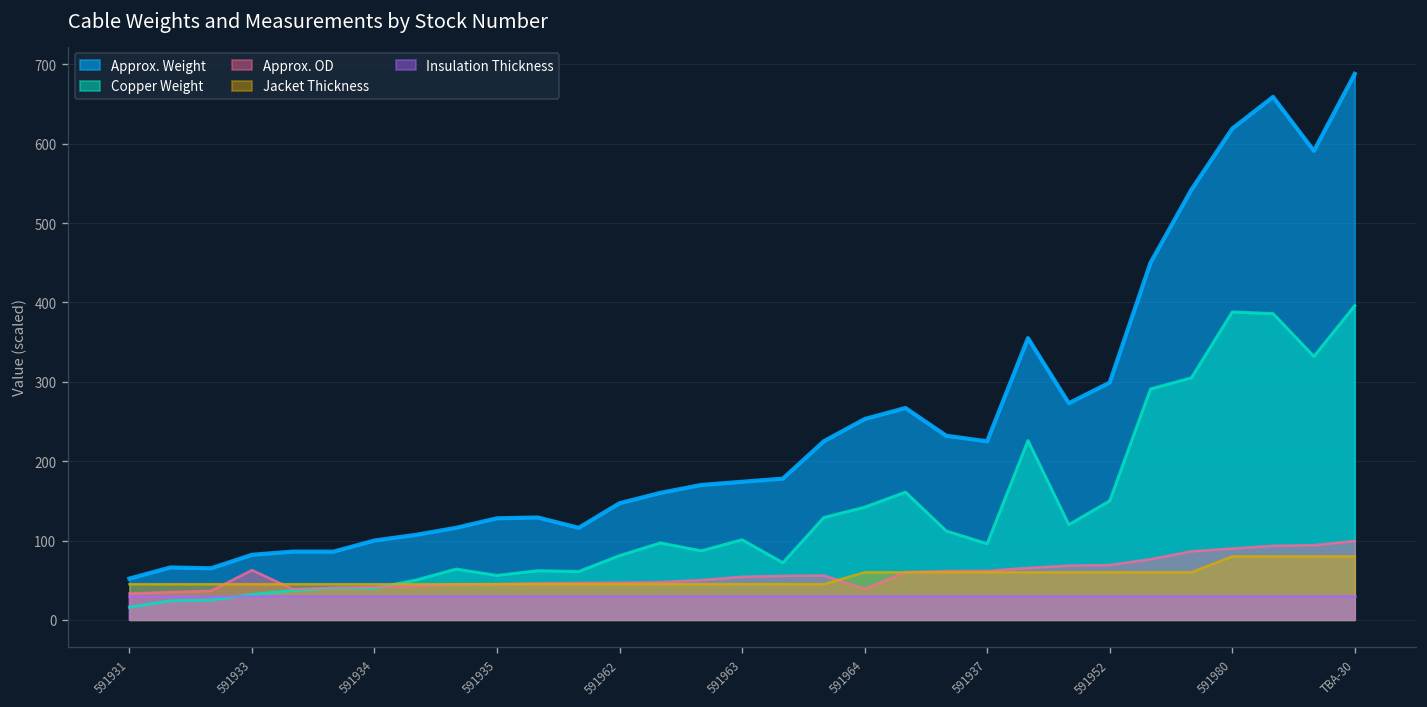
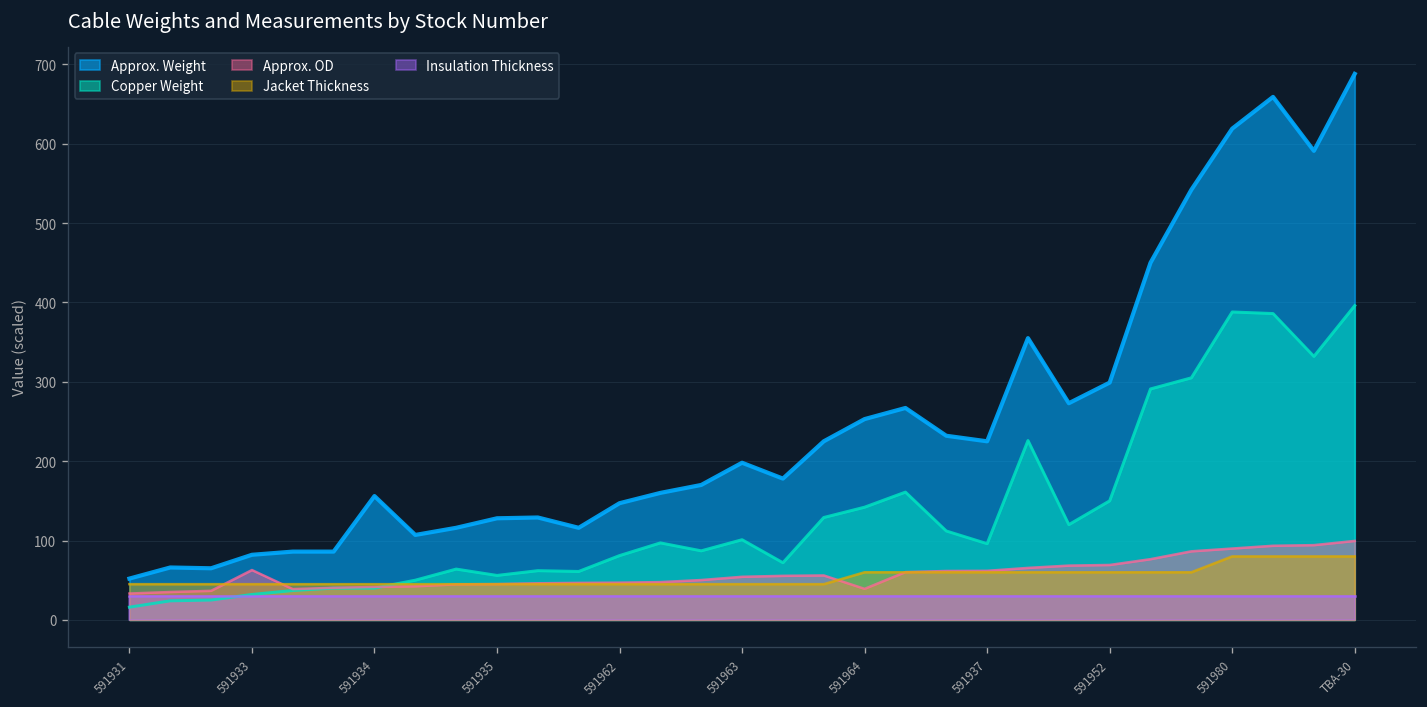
  {
    "Approx. Weight": {
      "591931": 50,
      "591933": 80,
-     "591934": 100,
+     "591934": 160,
      "591935": 130,
      "591962": 150,
-     "591963": 170,
+     "591963": 200,
      "591964": 250,
      "591937": 230,
      "591952": 300,
      "591980": 620,
      "TBA-30": 690
    },
    "Copper Weight": {
      "591931": 20,
      "591935": 60,
      "591962": 80,
      "591963": 100,
      "591964": 140,
      "591937": 100,
      "591952": 150,
      "591980": 390,
      "TBA-30": 400
    },
    "Approx. OD": {
      "591933": 60,
      "591963": 50,
      "591964": 40,
      "591952": 70,
      "591980": 90,
      "TBA-30": 100
    },
    "Jacket Thickness": {
      "591931": 50,
      "591933": 50,
      "591963": 50,
      "591964": 60,
      "591952": 60,
      "591980": 80,
      "TBA-30": 80
    },
    "Insulation Thickness": {
      "591934": 30,
      "591935": 30,
      "591962": 30,
      "591963": 30,
      "591964": 30,
      "591937": 30,
      "591952": 30,
      "591980": 30,
      "TBA-30": 30
    }
  }
